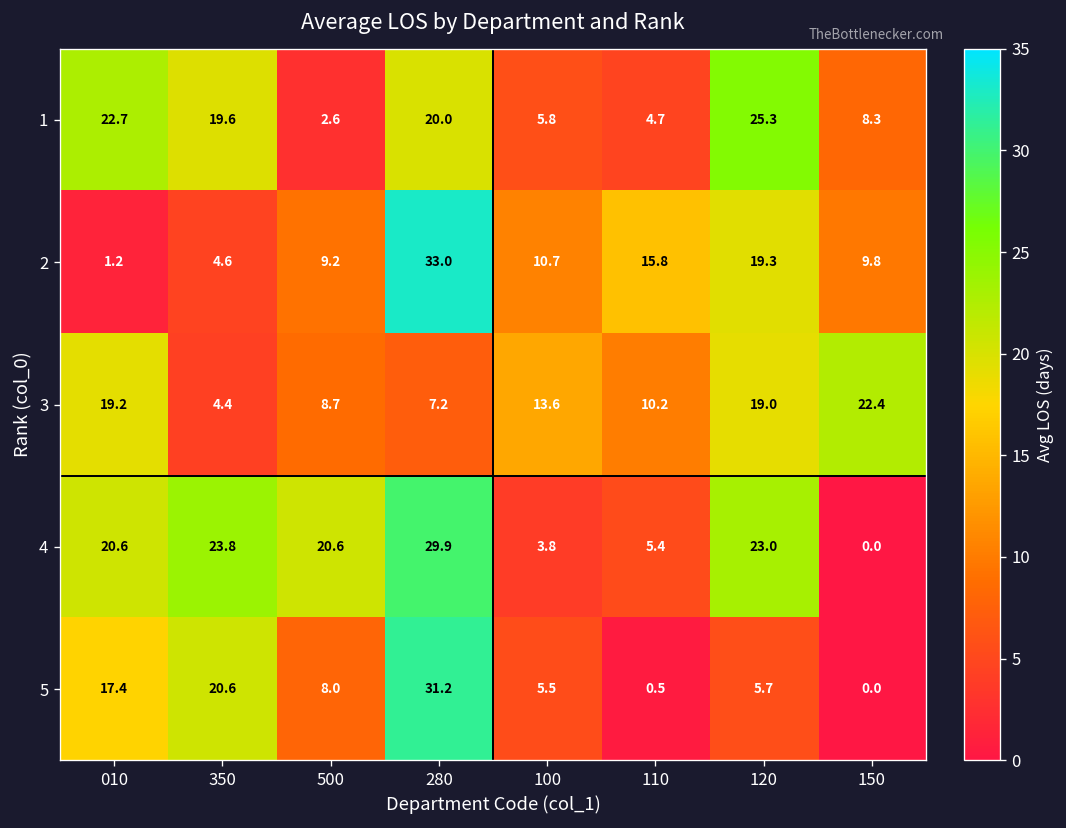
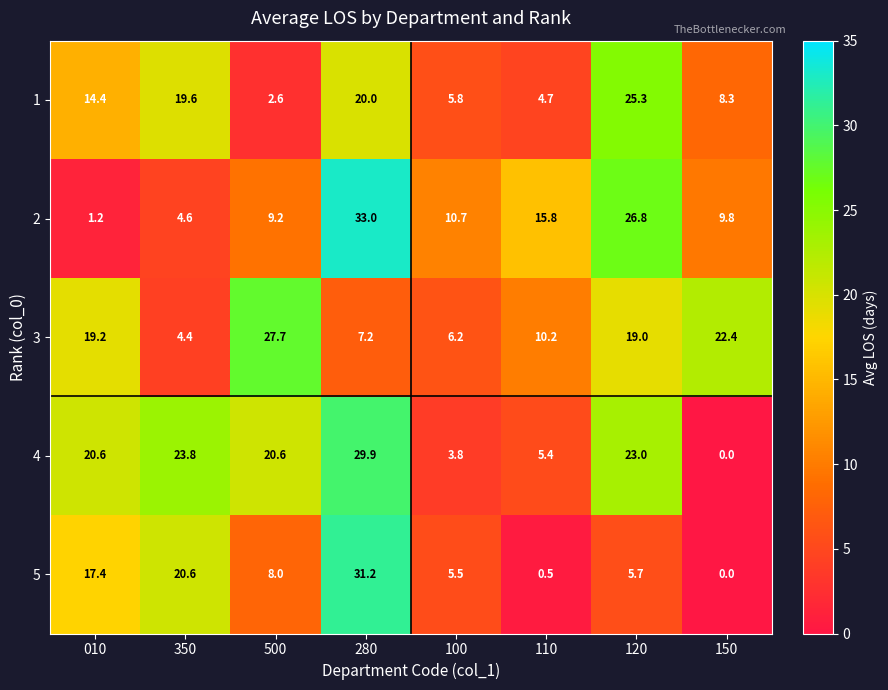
  {
    "1": {
-     "010": 22.7,
+     "010": 14.4,
      "350": 19.6,
      "500": 2.6,
      "280": 20.0,
      "100": 5.8,
      "110": 4.7,
      "120": 25.3,
      "150": 8.3
    },
    "2": {
      "010": 1.2,
      "350": 4.6,
      "500": 9.2,
      "280": 33.0,
      "100": 10.7,
      "110": 15.8,
-     "120": 19.3,
+     "120": 26.8,
      "150": 9.8
    },
    "3": {
      "010": 19.2,
      "350": 4.4,
-     "500": 8.7,
+     "500": 27.7,
      "280": 7.2,
-     "100": 13.6,
+     "100": 6.2,
      "110": 10.2,
      "120": 19.0,
      "150": 22.4
    },
    "4": {
      "010": 20.6,
      "350": 23.8,
      "500": 20.6,
      "280": 29.9,
      "100": 3.8,
      "110": 5.4,
      "120": 23.0,
      "150": 0.0
    },
    "5": {
      "010": 17.4,
      "350": 20.6,
      "500": 8.0,
      "280": 31.2,
      "100": 5.5,
      "110": 0.5,
      "120": 5.7,
      "150": 0.0
    }
  }
